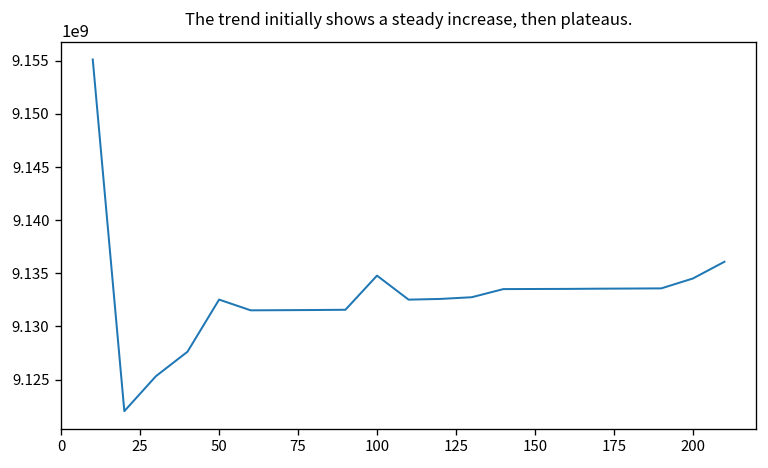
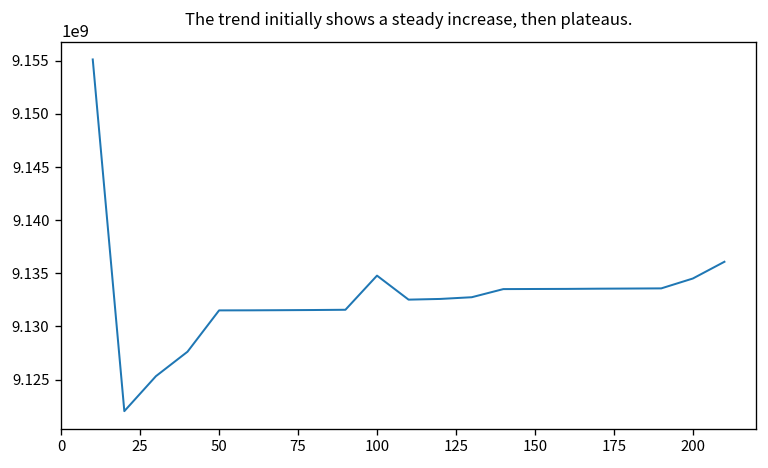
  {
-   "50": 9133000000,
+   "50": 9132000000,
    "100": 9135000000,
    "150": 9134000000,
    "200": 9135000000
  }
